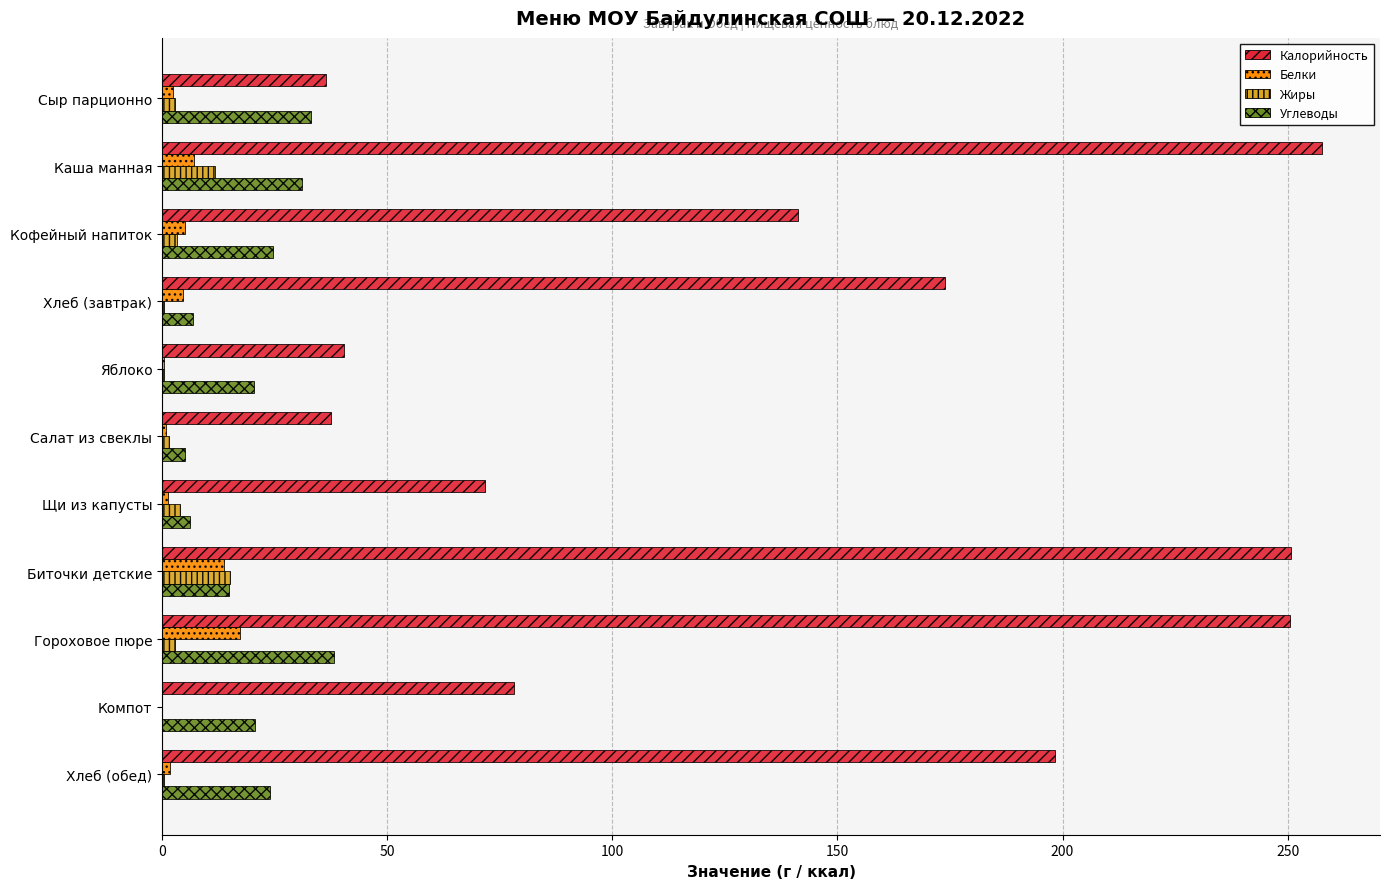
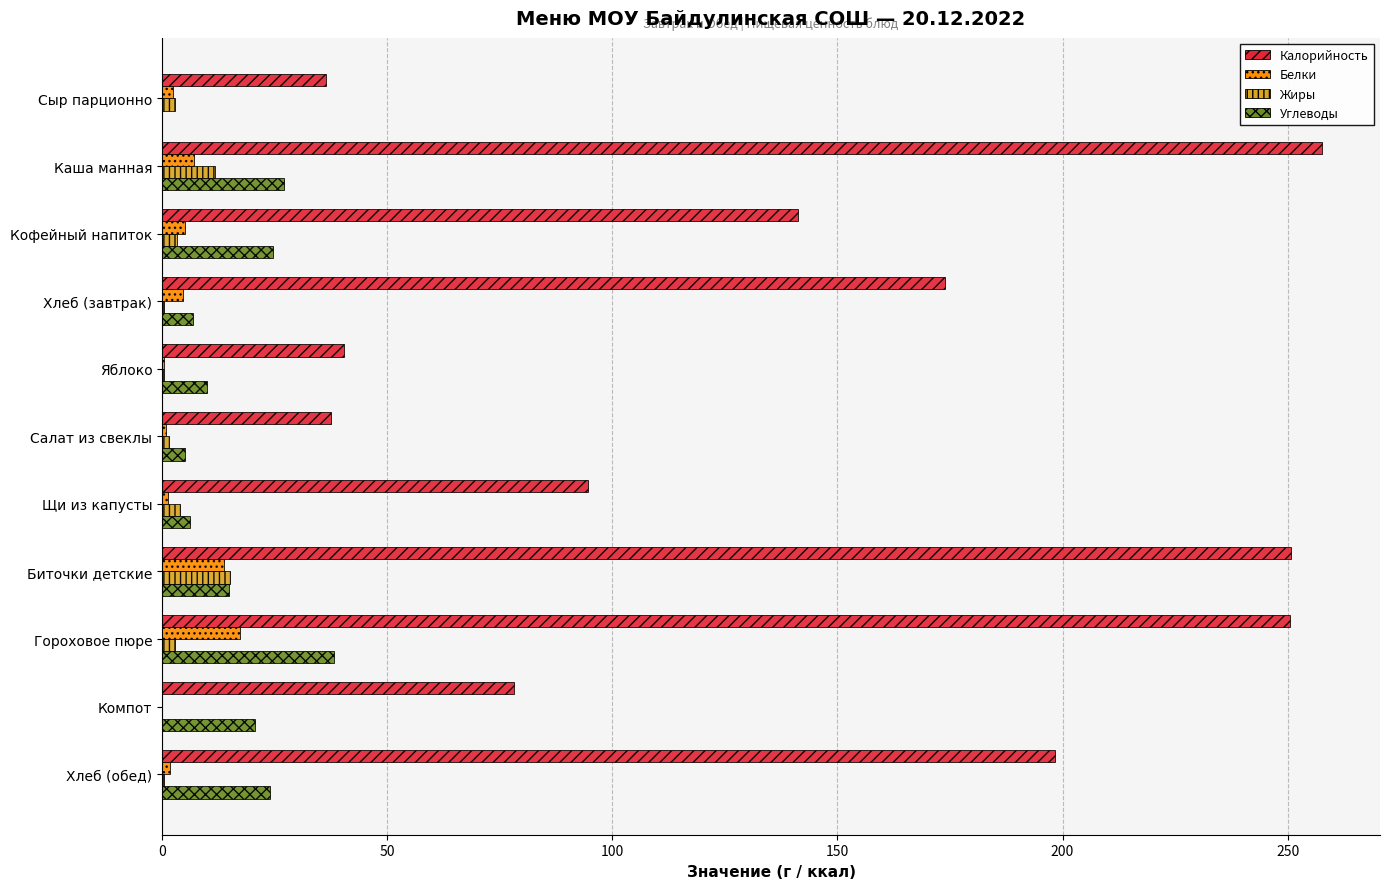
  {
    "Калорийность": {
      "Сыр парционно": 36,
      "Каша манная": 258,
      "Кофейный напиток": 141,
      "Хлеб (завтрак)": 174,
      "Яблоко": 40,
      "Салат из свеклы": 37,
-     "Щи из капусты": 72,
+     "Щи из капусты": 95,
      "Биточки детские": 251,
      "Гороховое пюре": 250,
      "Компот": 78,
      "Хлеб (обед)": 198
    },
    "Углеводы": {
-     "Сыр парционно": 33,
-     "Каша манная": 31,
+     "Сыр парционно": 0,
+     "Каша манная": 27,
      "Кофейный напиток": 25,
      "Хлеб (завтрак)": 7,
-     "Яблоко": 21,
+     "Яблоко": 10,
      "Салат из свеклы": 5,
      "Щи из капусты": 6,
      "Биточки детские": 15,
      "Гороховое пюре": 38,
      "Компот": 21,
      "Хлеб (обед)": 24
    }
  }
